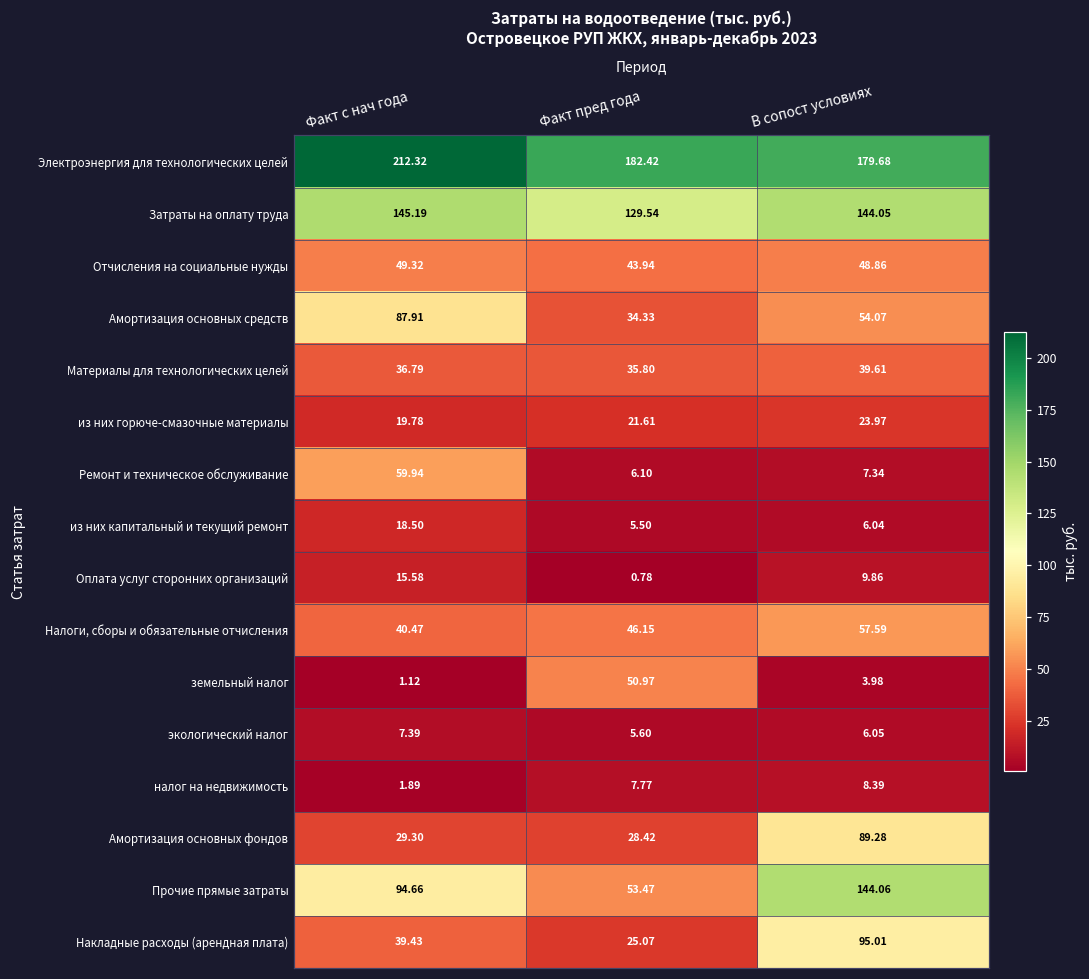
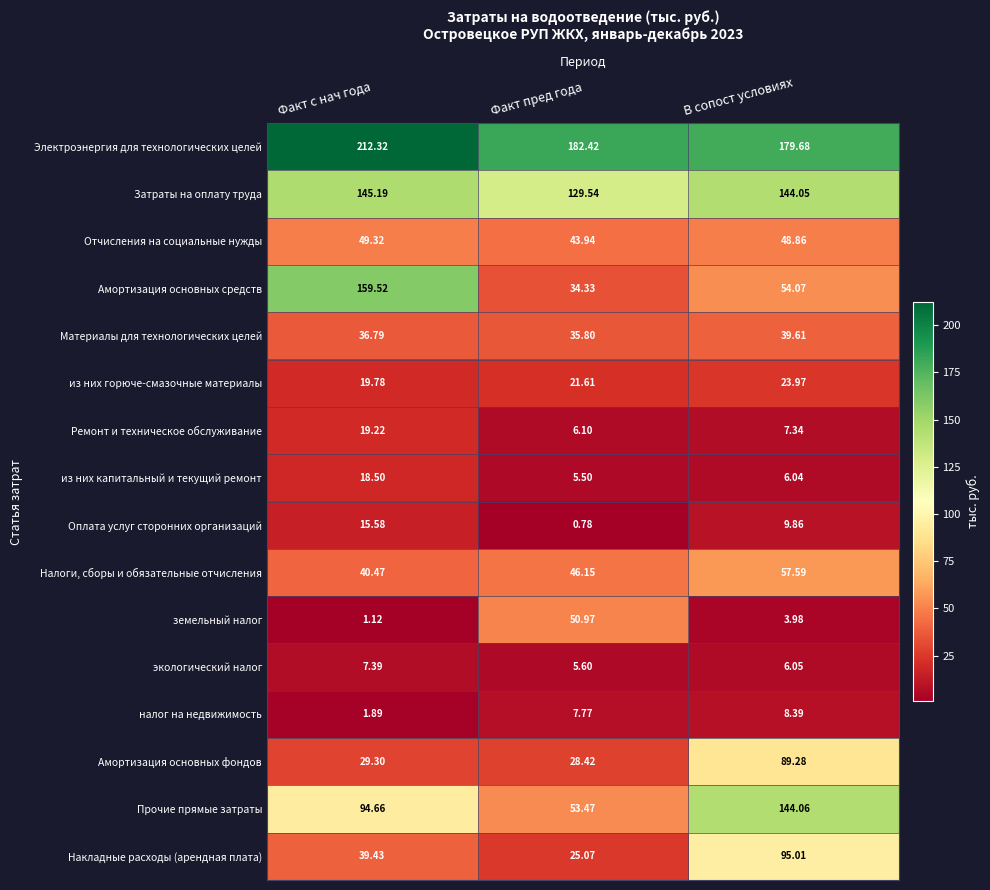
  {
    "Электроэнергия для технологических целей": {
      "Факт с нач года": 212.32,
      "Факт пред года": 182.42,
      "В сопост условиях": 179.68
    },
    "Затраты на оплату труда": {
      "Факт с нач года": 145.19,
      "Факт пред года": 129.54,
      "В сопост условиях": 144.05
    },
    "Отчисления на социальные нужды": {
      "Факт с нач года": 49.32,
      "Факт пред года": 43.94,
      "В сопост условиях": 48.86
    },
    "Амортизация основных средств": {
-     "Факт с нач года": 87.91,
+     "Факт с нач года": 159.52,
      "Факт пред года": 34.33,
      "В сопост условиях": 54.07
    },
    "Материалы для технологических целей": {
      "Факт с нач года": 36.79,
      "Факт пред года": 35.80,
      "В сопост условиях": 39.61
    },
    "из них горюче-смазочные материалы": {
      "Факт с нач года": 19.78,
      "Факт пред года": 21.61,
      "В сопост условиях": 23.97
    },
    "Ремонт и техническое обслуживание": {
-     "Факт с нач года": 59.94,
+     "Факт с нач года": 19.22,
      "Факт пред года": 6.10,
      "В сопост условиях": 7.34
    },
    "из них капитальный и текущий ремонт": {
      "Факт с нач года": 18.50,
      "Факт пред года": 5.50,
      "В сопост условиях": 6.04
    },
    "Оплата услуг сторонних организаций": {
      "Факт с нач года": 15.58,
      "Факт пред года": 0.78,
      "В сопост условиях": 9.86
    },
    "Налоги, сборы и обязательные отчисления": {
      "Факт с нач года": 40.47,
      "Факт пред года": 46.15,
      "В сопост условиях": 57.59
    },
    "земельный налог": {
      "Факт с нач года": 1.12,
      "Факт пред года": 50.97,
      "В сопост условиях": 3.98
    },
    "экологический налог": {
      "Факт с нач года": 7.39,
      "Факт пред года": 5.60,
      "В сопост условиях": 6.05
    },
    "налог на недвижимость": {
      "Факт с нач года": 1.89,
      "Факт пред года": 7.77,
      "В сопост условиях": 8.39
    },
    "Амортизация основных фондов": {
      "Факт с нач года": 29.30,
      "Факт пред года": 28.42,
      "В сопост условиях": 89.28
    },
    "Прочие прямые затраты": {
      "Факт с нач года": 94.66,
      "Факт пред года": 53.47,
      "В сопост условиях": 144.06
    },
    "Накладные расходы (арендная плата)": {
      "Факт с нач года": 39.43,
      "Факт пред года": 25.07,
      "В сопост условиях": 95.01
    }
  }
